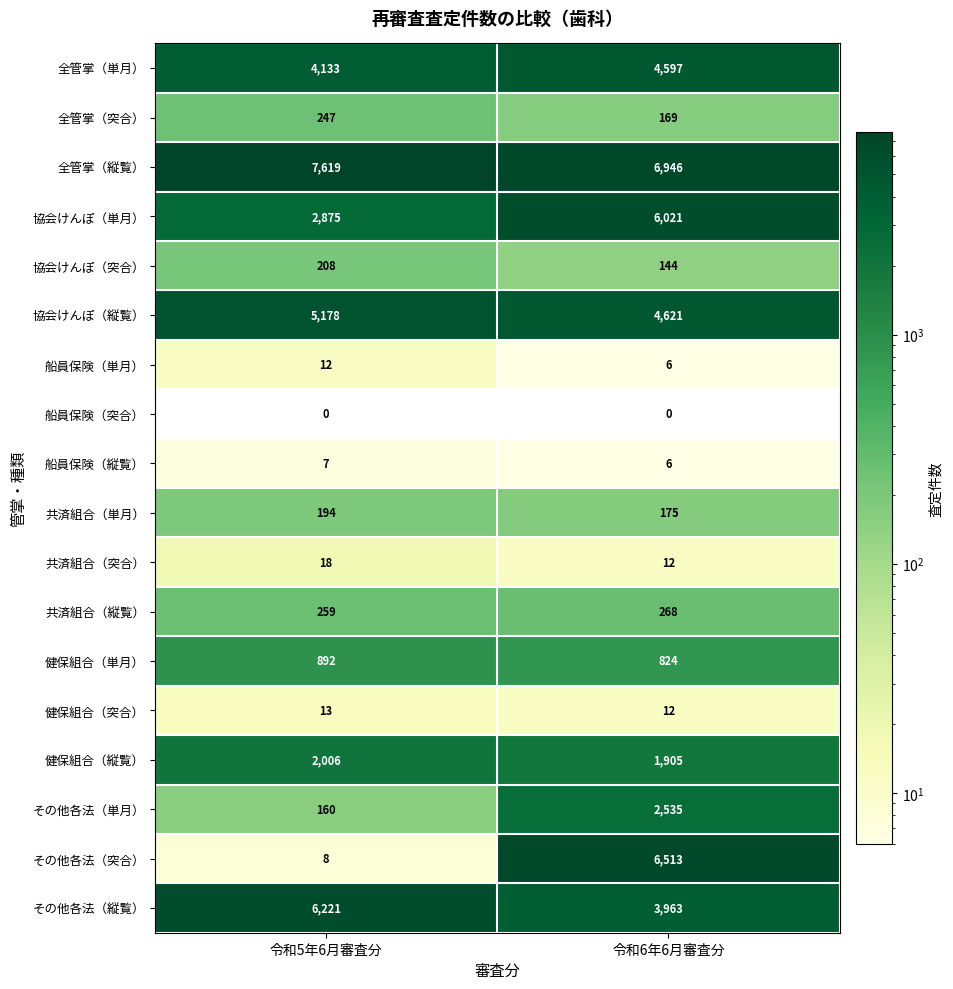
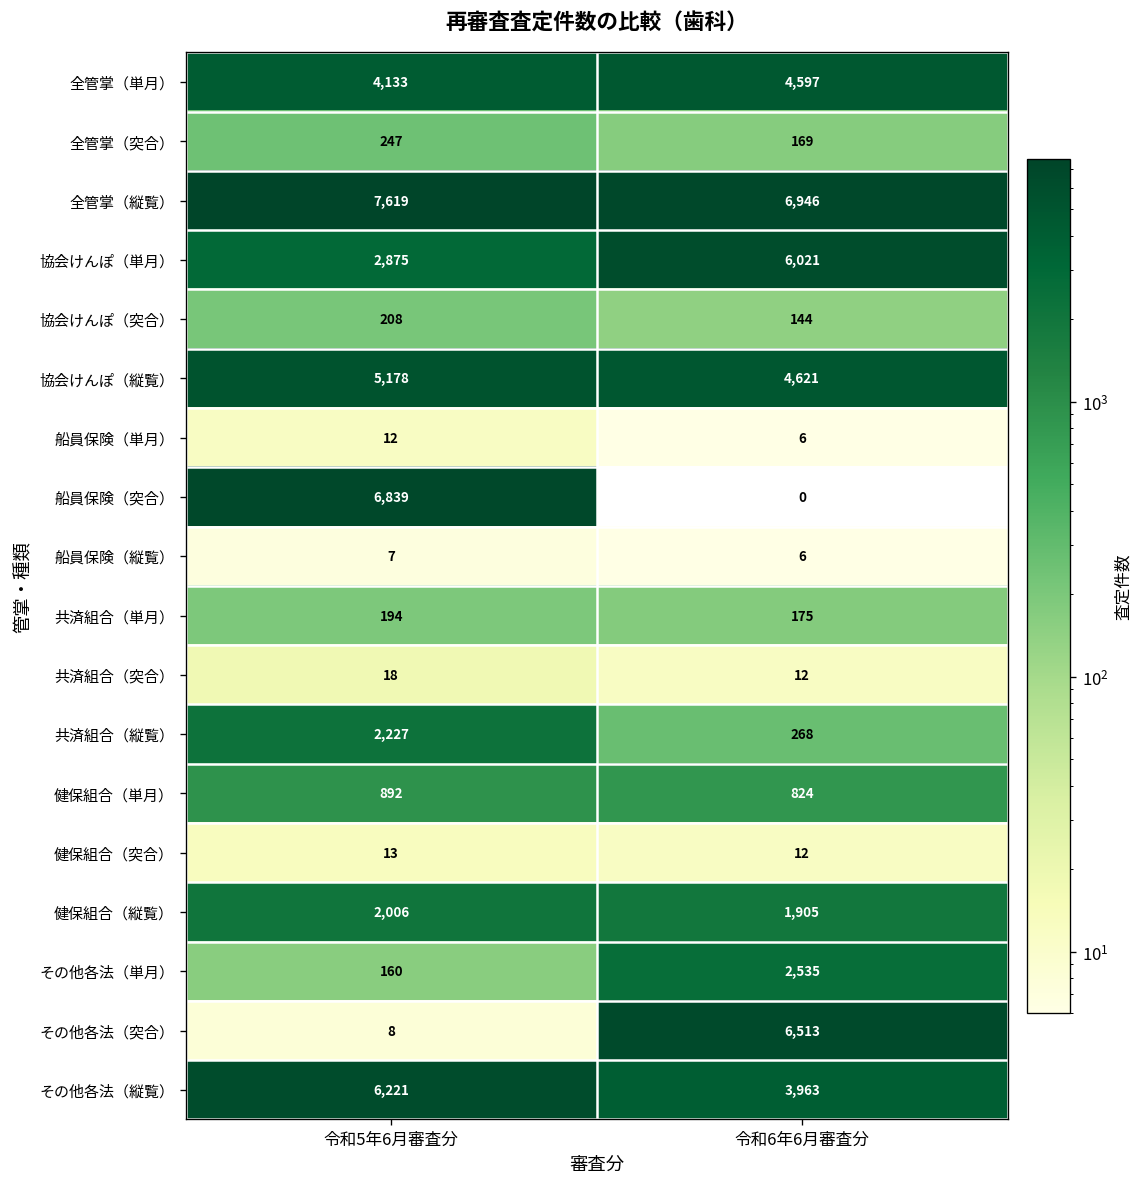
  {
    "全管掌（単月）": {
      "令和5年6月審査分": "4,133",
      "令和6年6月審査分": "4,597"
    },
    "全管掌（突合）": {
      "令和5年6月審査分": "247",
      "令和6年6月審査分": "169"
    },
    "全管掌（縦覧）": {
      "令和5年6月審査分": "7,619",
      "令和6年6月審査分": "6,946"
    },
    "協会けんぽ（単月）": {
      "令和5年6月審査分": "2,875",
      "令和6年6月審査分": "6,021"
    },
    "協会けんぽ（突合）": {
      "令和5年6月審査分": "208",
      "令和6年6月審査分": "144"
    },
    "協会けんぽ（縦覧）": {
      "令和5年6月審査分": "5,178",
      "令和6年6月審査分": "4,621"
    },
    "船員保険（単月）": {
      "令和5年6月審査分": "12",
      "令和6年6月審査分": "6"
    },
    "船員保険（突合）": {
-     "令和5年6月審査分": "0",
+     "令和5年6月審査分": "6,839",
      "令和6年6月審査分": "0"
    },
    "船員保険（縦覧）": {
      "令和5年6月審査分": "7",
      "令和6年6月審査分": "6"
    },
    "共済組合（単月）": {
      "令和5年6月審査分": "194",
      "令和6年6月審査分": "175"
    },
    "共済組合（突合）": {
      "令和5年6月審査分": "18",
      "令和6年6月審査分": "12"
    },
    "共済組合（縦覧）": {
-     "令和5年6月審査分": "259",
+     "令和5年6月審査分": "2,227",
      "令和6年6月審査分": "268"
    },
    "健保組合（単月）": {
      "令和5年6月審査分": "892",
      "令和6年6月審査分": "824"
    },
    "健保組合（突合）": {
      "令和5年6月審査分": "13",
      "令和6年6月審査分": "12"
    },
    "健保組合（縦覧）": {
      "令和5年6月審査分": "2,006",
      "令和6年6月審査分": "1,905"
    },
    "その他各法（単月）": {
      "令和5年6月審査分": "160",
      "令和6年6月審査分": "2,535"
    },
    "その他各法（突合）": {
      "令和5年6月審査分": "8",
      "令和6年6月審査分": "6,513"
    },
    "その他各法（縦覧）": {
      "令和5年6月審査分": "6,221",
      "令和6年6月審査分": "3,963"
    }
  }
